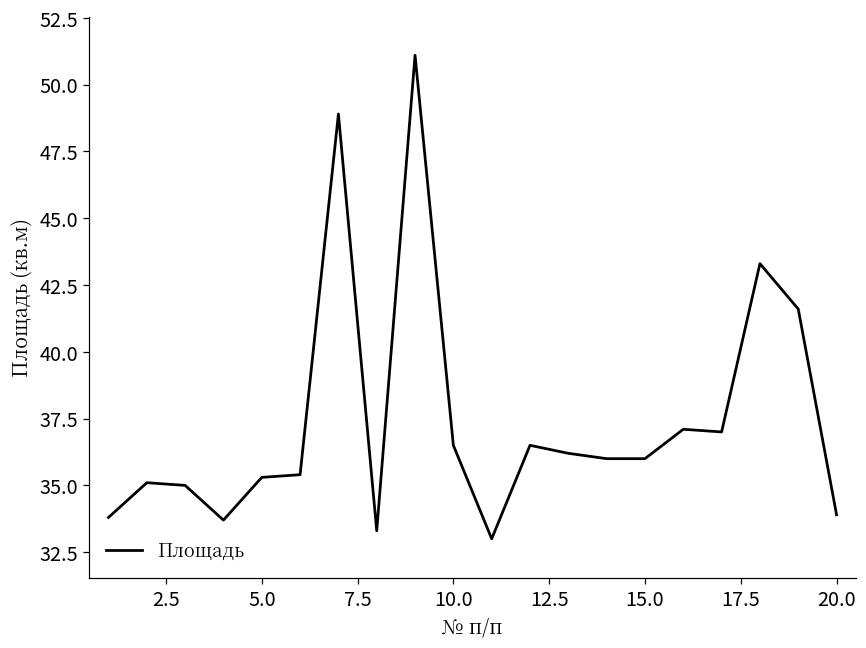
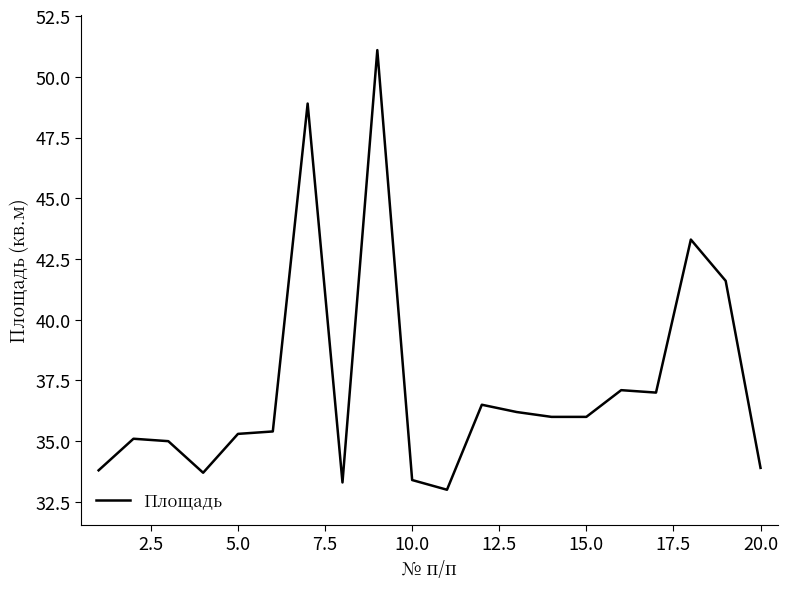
  {
    "5.0": 35.3,
-   "10.0": 36.5,
+   "10.0": 33.4,
    "15.0": 36.0,
    "20.0": 33.9
  }
